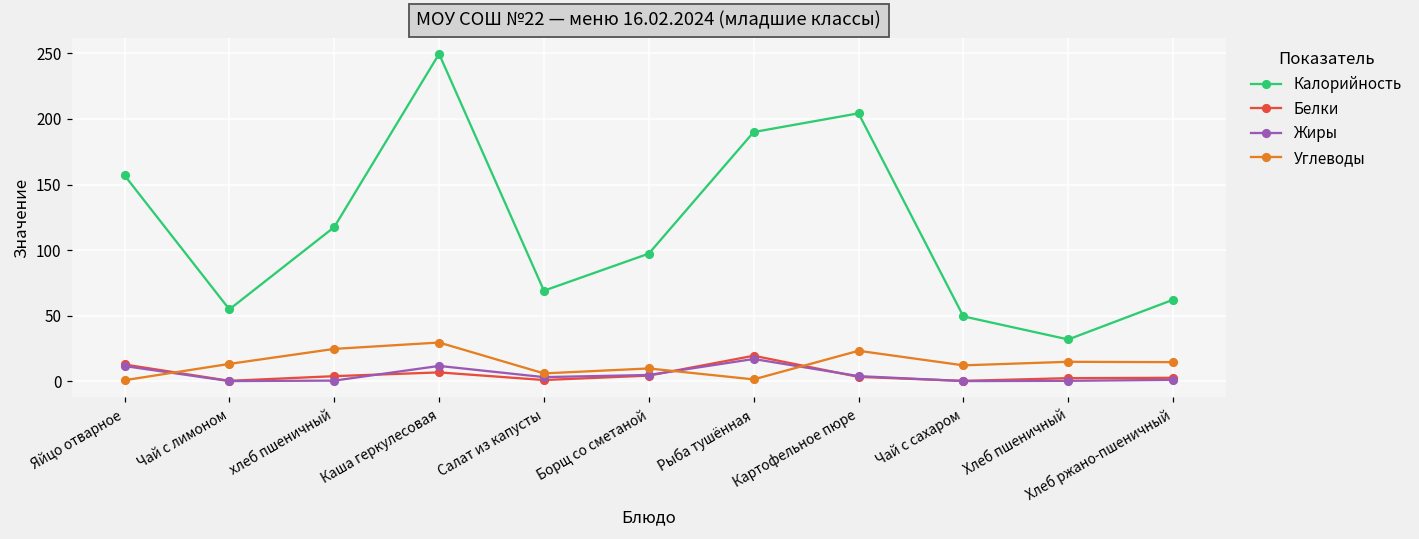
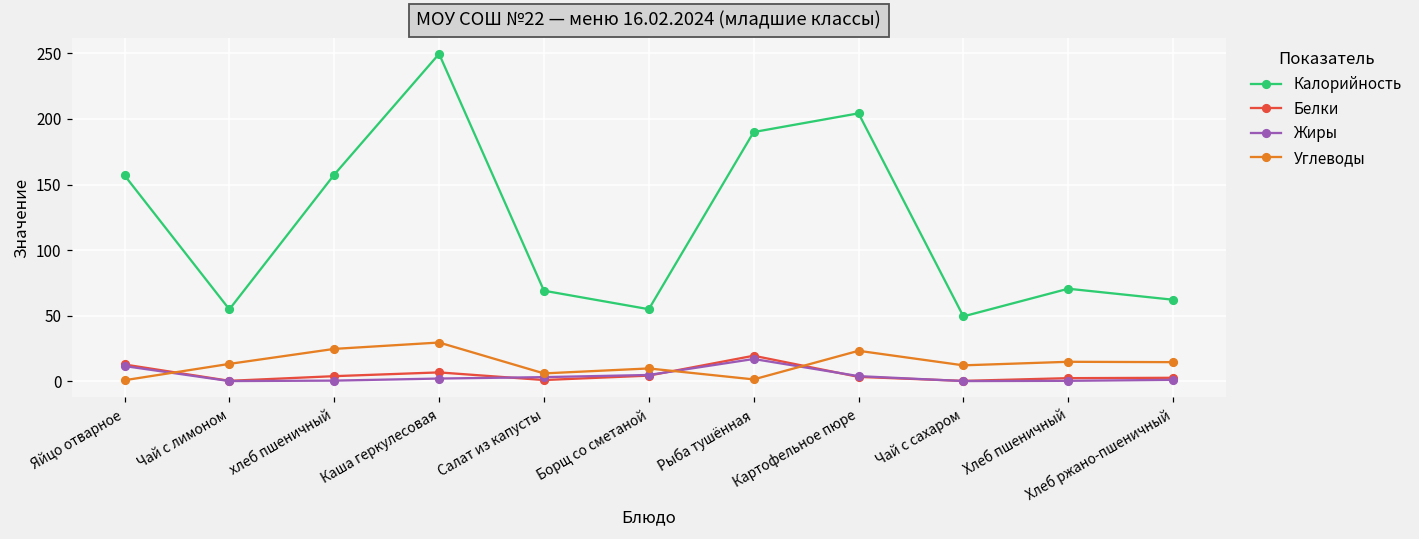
  {
    "Калорийность": {
      "Яйцо отварное": 157,
      "Чай с лимоном": 55,
-     "хлеб пшеничный": 118,
+     "хлеб пшеничный": 158,
      "Каша геркулесовая": 250,
      "Салат из капусты": 69,
-     "Борщ со сметаной": 97,
+     "Борщ со сметаной": 55,
      "Рыба тушённая": 190,
      "Картофельное пюре": 204,
      "Чай с сахаром": 49,
-     "Хлеб пшеничный": 32,
+     "Хлеб пшеничный": 71,
      "Хлеб ржано-пшеничный": 62
    },
    "Жиры": {
      "хлеб пшеничный": 0,
-     "Каша геркулесовая": 12,
+     "Каша геркулесовая": 2,
      "Салат из капусты": 3,
      "Рыба тушённая": 17
    }
  }
